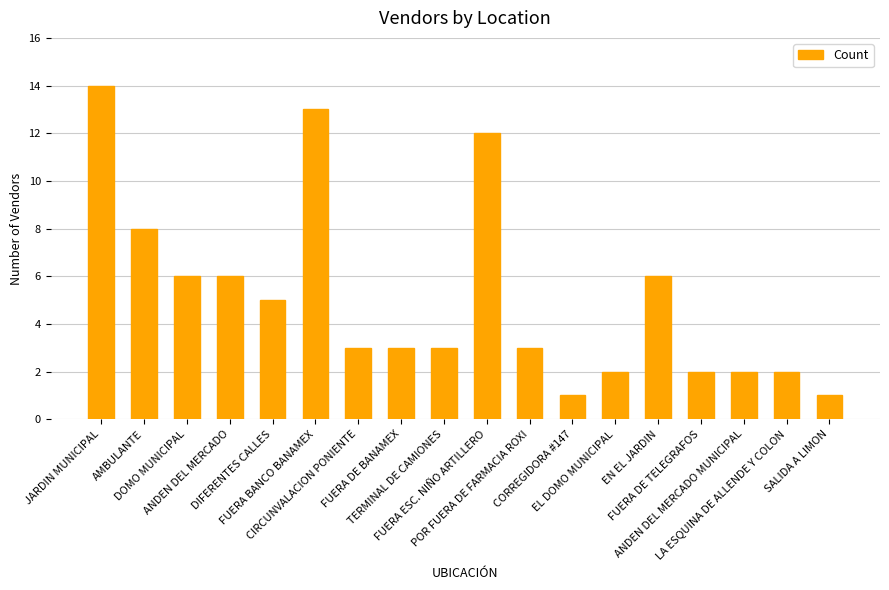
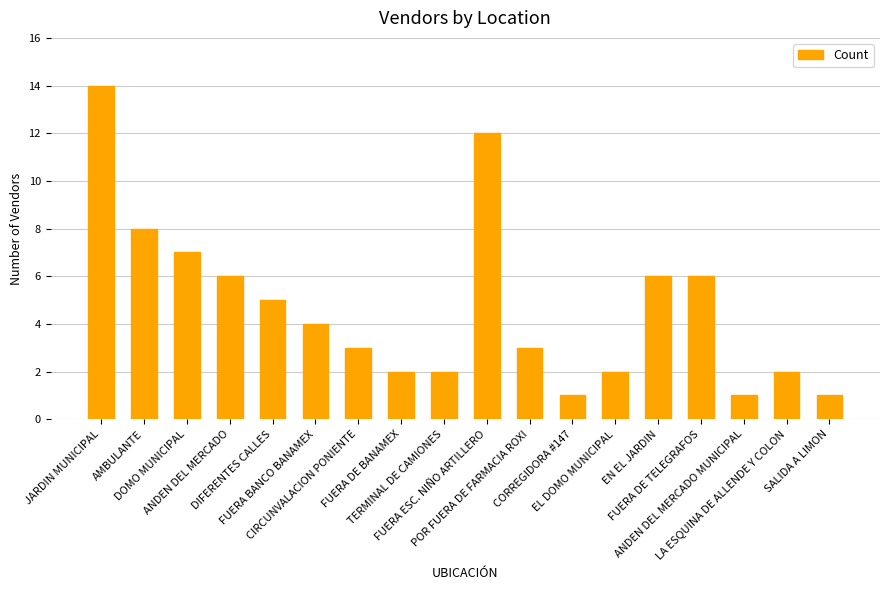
  {
    "JARDIN MUNICIPAL": 14,
    "AMBULANTE": 8,
-   "DOMO MUNICIPAL": 6,
+   "DOMO MUNICIPAL": 7,
    "ANDEN DEL MERCADO": 6,
    "DIFERENTES CALLES": 5,
-   "FUERA BANCO BANAMEX": 13,
+   "FUERA BANCO BANAMEX": 4,
    "CIRCUNVALACION PONIENTE": 3,
-   "FUERA DE BANAMEX": 3,
-   "TERMINAL DE CAMIONES": 3,
+   "FUERA DE BANAMEX": 2,
+   "TERMINAL DE CAMIONES": 2,
    "FUERA ESC. NIÑO ARTILLERO": 12,
    "POR FUERA DE FARMACIA ROXI": 3,
    "CORREGIDORA #147": 1,
    "EL DOMO MUNICIPAL": 2,
    "EN EL JARDIN": 6,
-   "FUERA DE TELEGRAFOS": 2,
-   "ANDEN DEL MERCADO MUNICIPAL": 2,
+   "FUERA DE TELEGRAFOS": 6,
+   "ANDEN DEL MERCADO MUNICIPAL": 1,
    "LA ESQUINA DE ALLENDE Y COLON": 2,
    "SALIDA A LIMON": 1
  }
